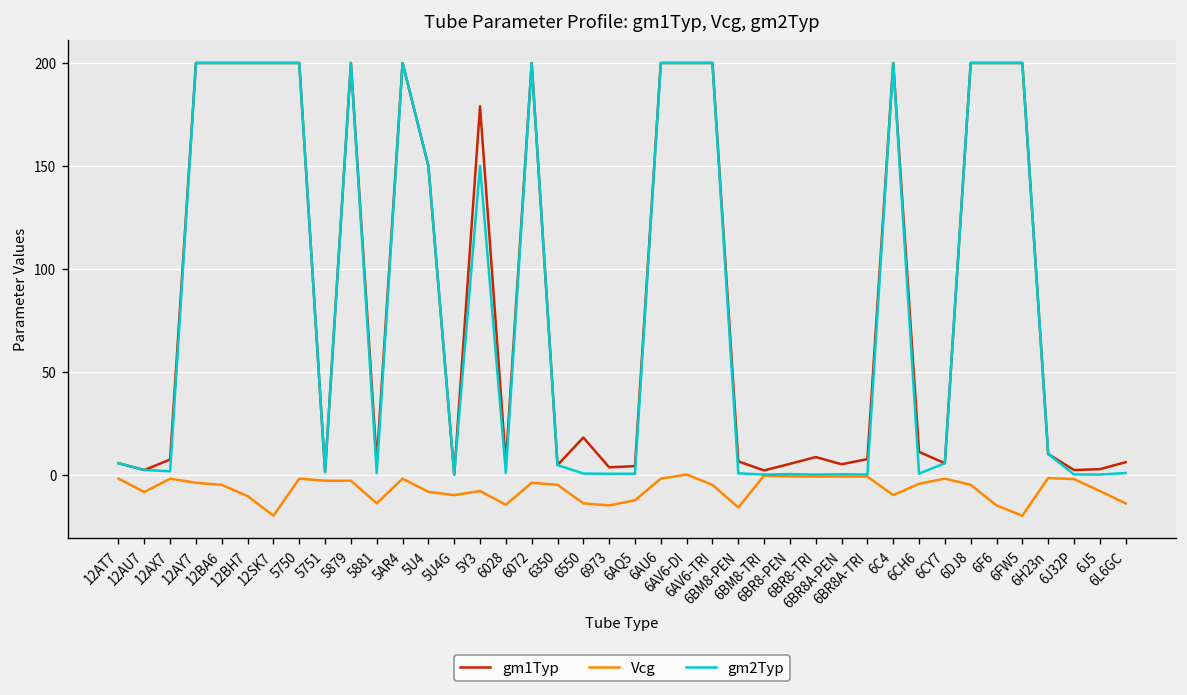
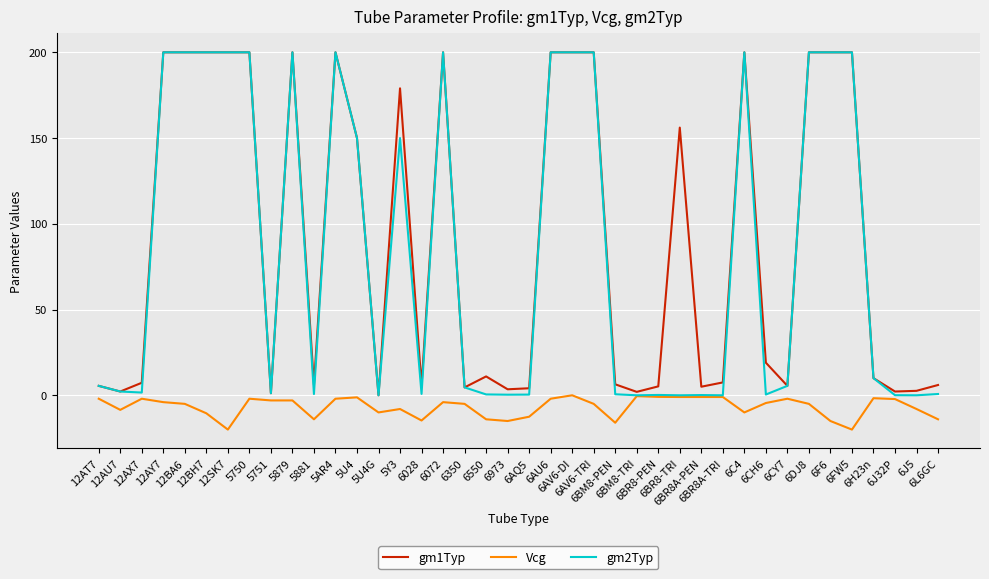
  {
    "gm1Typ": {
      "12AX7": 7,
      "5881": 6,
      "5Y3": 179,
      "6028": 6,
-     "6550": 18,
+     "6550": 11,
      "6973": 4,
      "6AQ5": 4,
      "6BM8-PEN": 6,
      "6BM8-TRI": 2,
      "6BR8-PEN": 5,
-     "6BR8-TRI": 9,
+     "6BR8-TRI": 156,
      "6BR8A-PEN": 5,
      "6BR8A-TRI": 8,
-     "6CH6": 11,
+     "6CH6": 19,
      "6J32P": 2,
      "6J5": 3,
      "6L6GC": 6
    },
    "Vcg": {
      "12AT7": -2,
      "12AU7": -9,
      "12AX7": -2,
      "12AY7": -4,
      "12BA6": -5,
      "12BH7": -11,
      "12SK7": -20,
      "5750": -2,
      "5751": -3,
      "5879": -3,
      "5881": -14,
      "5AR4": -2,
-     "5U4": -8,
+     "5U4": -1,
      "5U4G": -10,
      "5Y3": -8,
      "6028": -15,
      "6072": -4,
      "6350": -5,
      "6550": -14,
      "6973": -15,
      "6AQ5": -13,
      "6AU6": -2,
      "6AV6-DI": 0,
      "6AV6-TRI": -5,
      "6BM8-PEN": -16,
      "6C4": -10,
      "6CH6": -5,
      "6CY7": -2,
      "6DJ8": -5,
      "6F6": -15,
      "6FW5": -20,
      "6H23n": -2,
      "6J32P": -2,
      "6J5": -8,
      "6L6GC": -14
    },
    "gm2Typ": {
      "12AX7": 2,
      "5881": 1,
      "5Y3": 150,
      "6028": 1,
      "6550": 1,
      "6973": 0,
      "6AQ5": 0,
      "6BM8-PEN": 1,
      "6CH6": 0,
      "6J32P": 0,
      "6J5": 0,
      "6L6GC": 1
    }
  }
